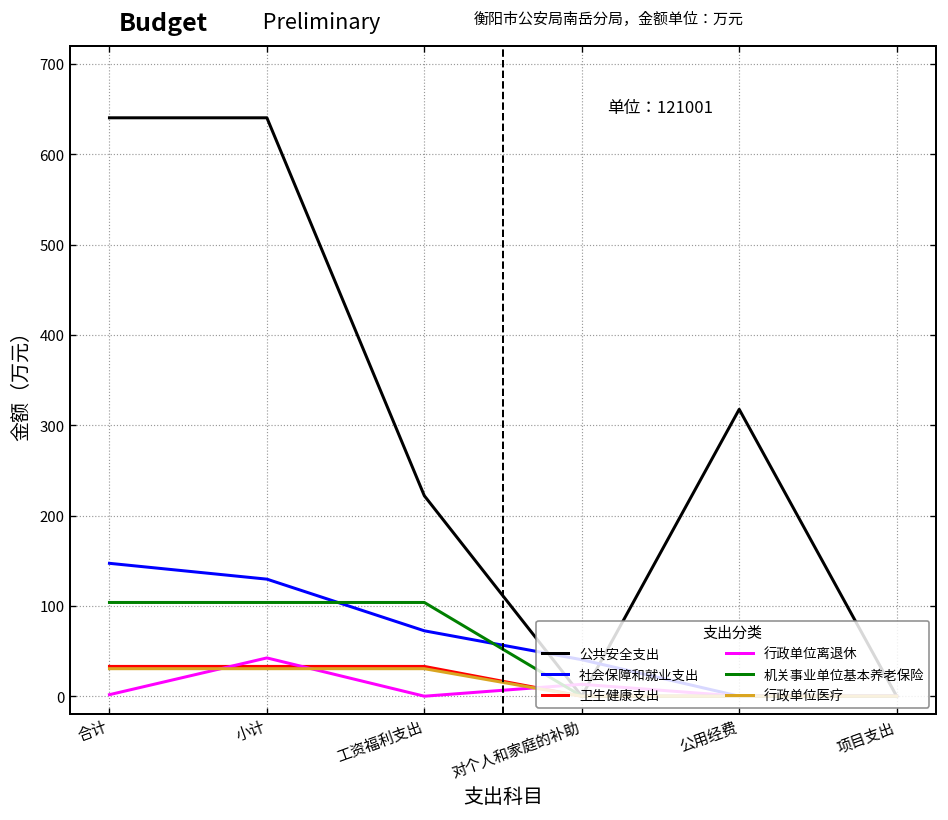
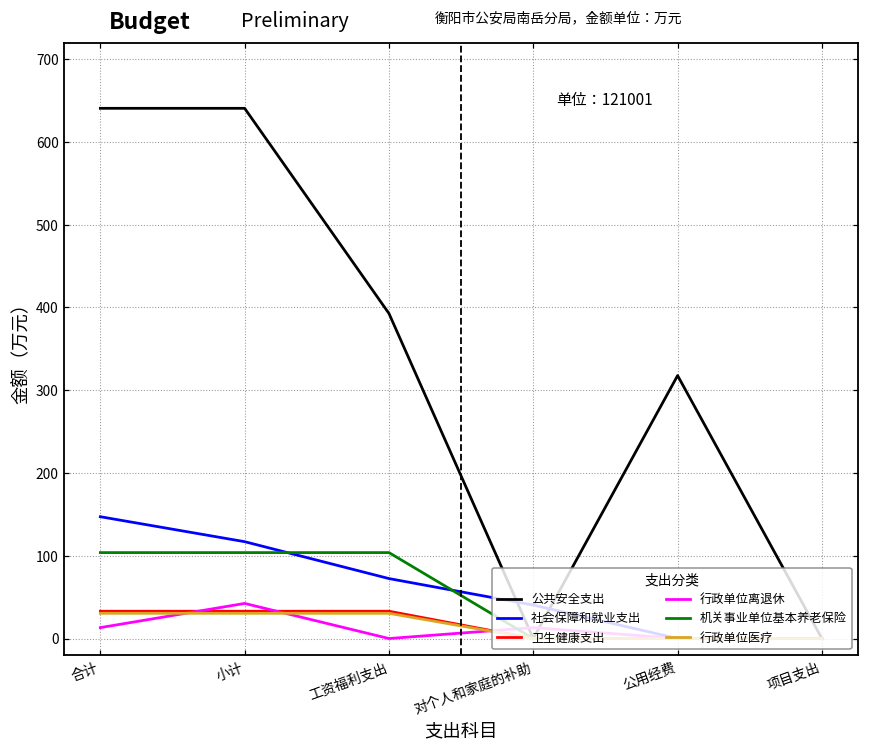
  {
    "公共安全支出": {
      "合计": 640,
      "小计": 640,
-     "工资福利支出": 220,
+     "工资福利支出": 390,
      "公用经费": 320
    },
    "社会保障和就业支出": {
      "合计": 150,
-     "小计": 130,
+     "小计": 120,
      "工资福利支出": 70
    },
    "行政单位离退休": {
-     "合计": 0,
+     "合计": 10,
      "小计": 40,
      "工资福利支出": 0
    },
    "机关事业单位基本养老保险": {
      "合计": 100,
      "小计": 100,
      "工资福利支出": 100
    }
  }
